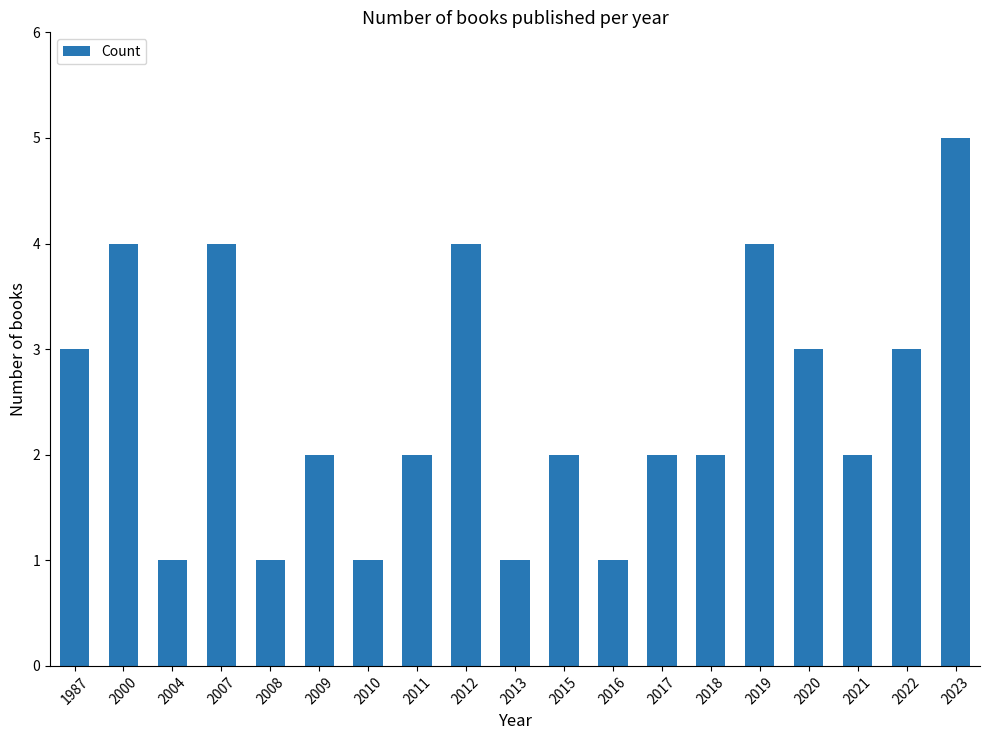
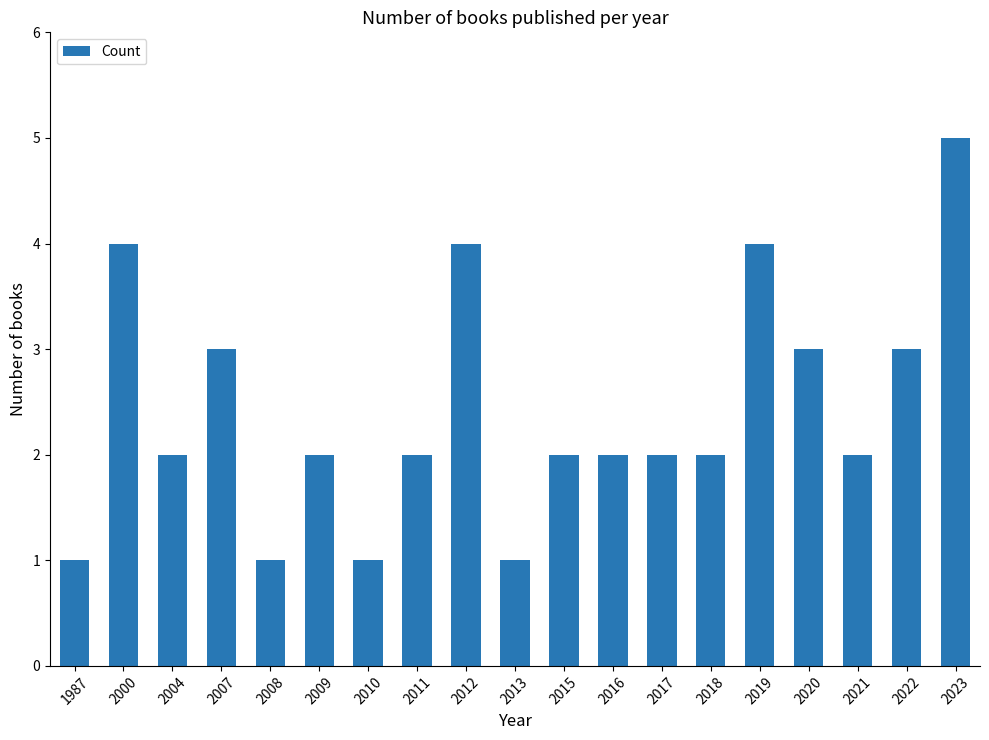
  {
-   "1987": 3,
+   "1987": 1,
    "2000": 4,
-   "2004": 1,
-   "2007": 4,
+   "2004": 2,
+   "2007": 3,
    "2008": 1,
    "2009": 2,
    "2010": 1,
    "2011": 2,
    "2012": 4,
    "2013": 1,
    "2015": 2,
-   "2016": 1,
+   "2016": 2,
    "2017": 2,
    "2018": 2,
    "2019": 4,
    "2020": 3,
    "2021": 2,
    "2022": 3,
    "2023": 5
  }
